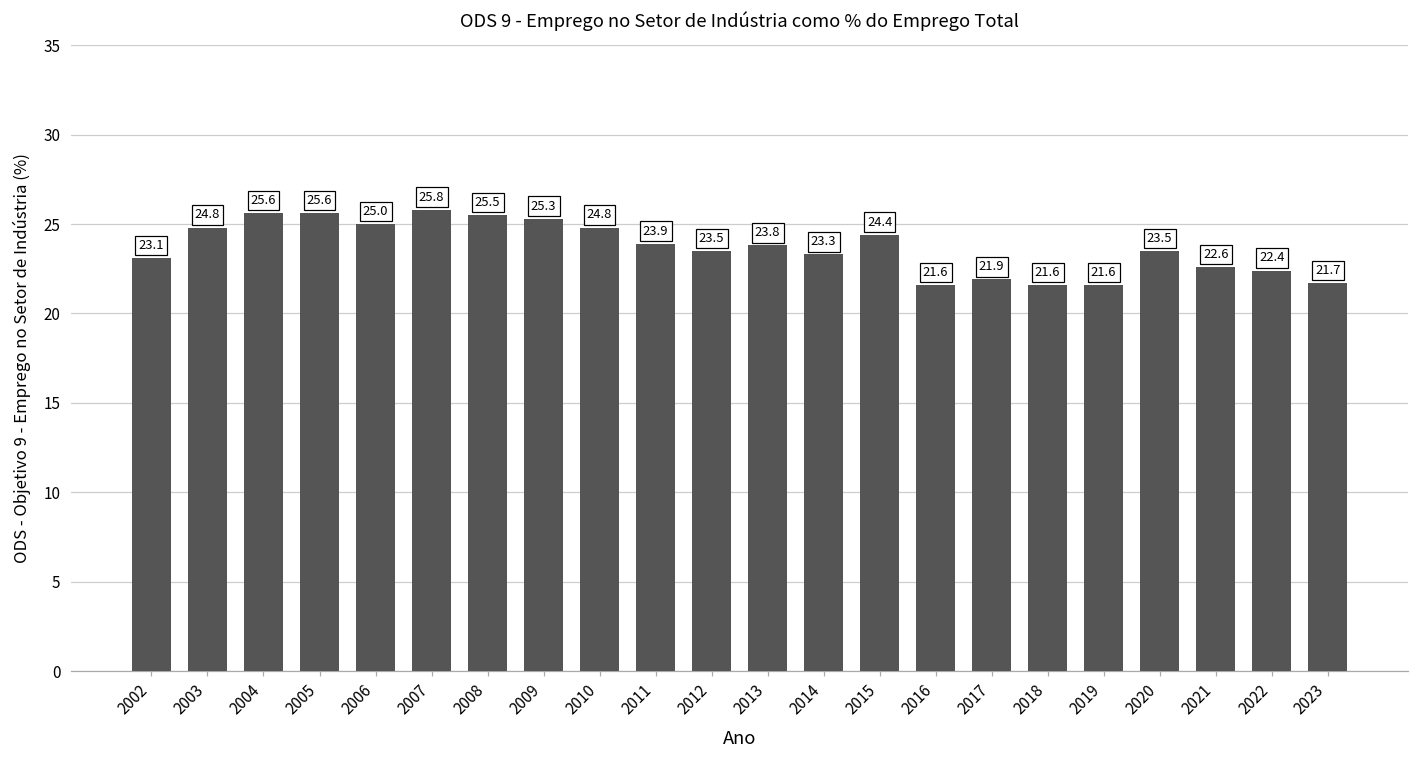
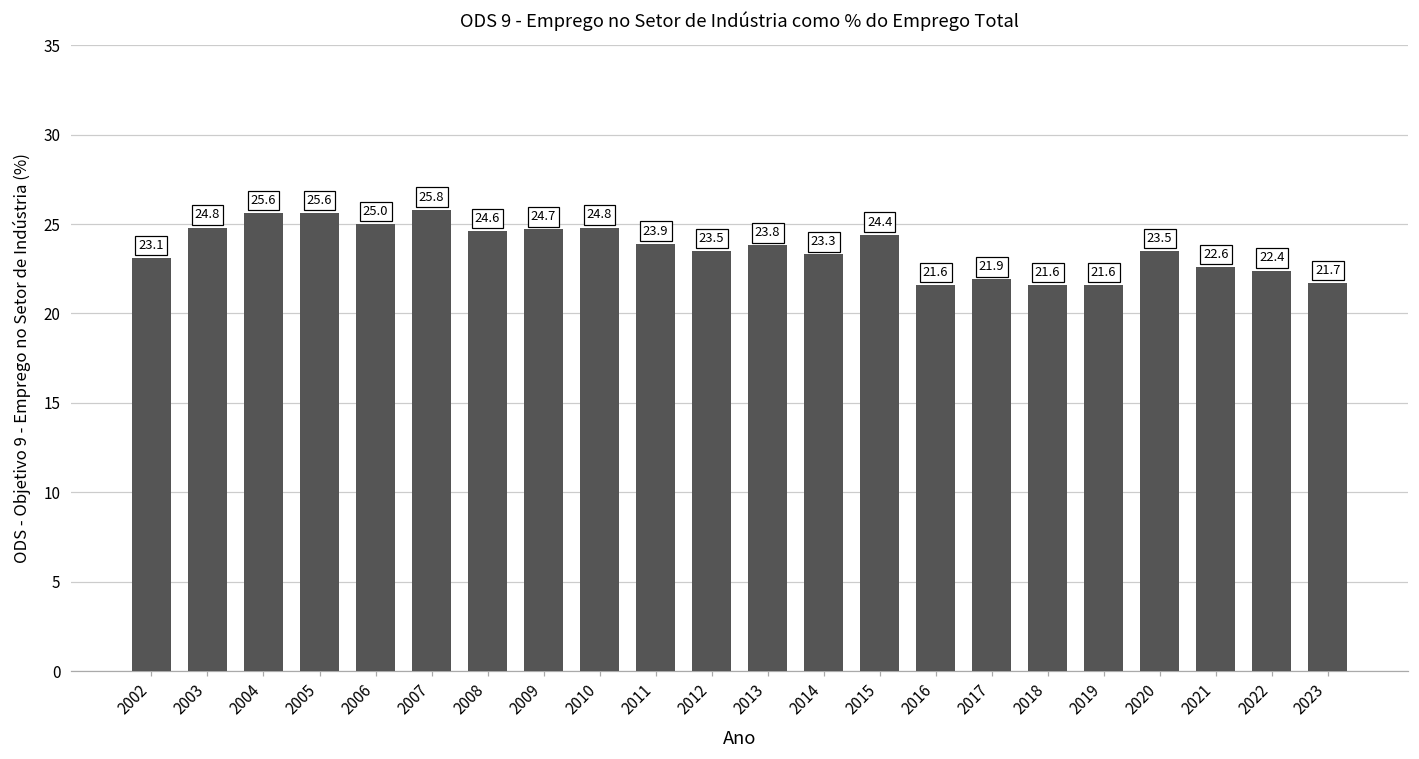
  {
-   "2008": 25.5,
-   "2009": 25.3
+   "2008": 24.6,
+   "2009": 24.7
  }
